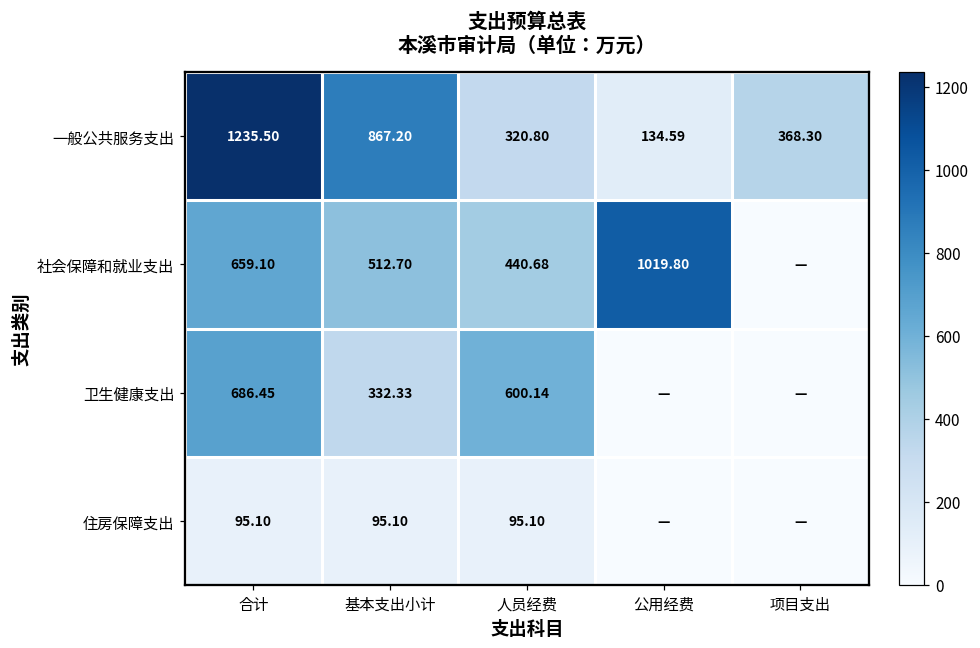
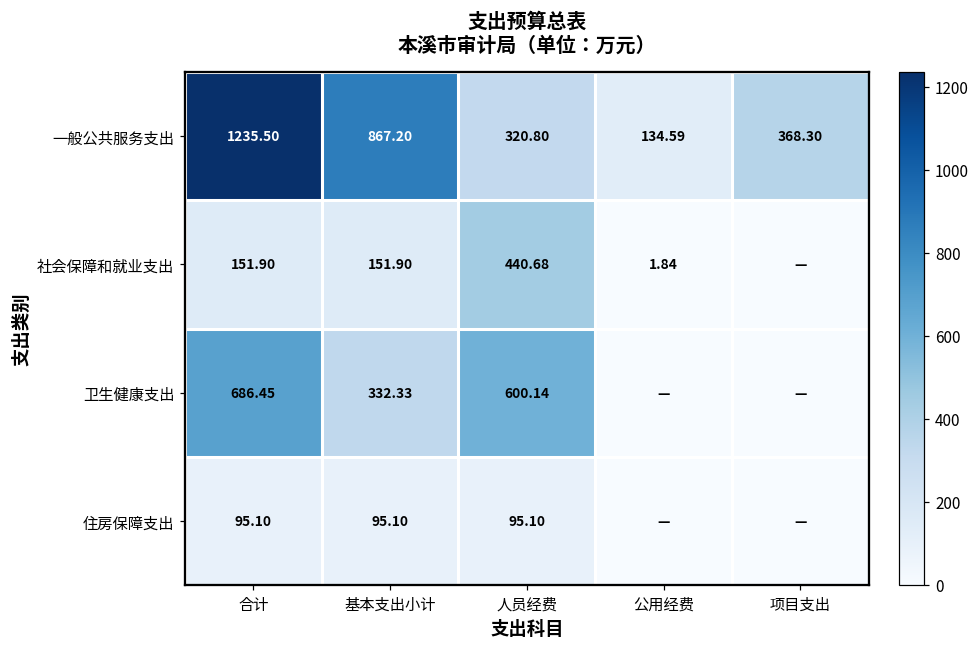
  {
    "一般公共服务支出": {
      "合计": 1235.50,
      "基本支出小计": 867.20,
      "人员经费": 320.80,
      "公用经费": 134.59,
      "项目支出": 368.30
    },
    "社会保障和就业支出": {
-     "合计": 659.10,
-     "基本支出小计": 512.70,
+     "合计": 151.90,
+     "基本支出小计": 151.90,
      "人员经费": 440.68,
-     "公用经费": 1019.80
+     "公用经费": 1.84
    },
    "卫生健康支出": {
      "合计": 686.45,
      "基本支出小计": 332.33,
      "人员经费": 600.14
    },
    "住房保障支出": {
      "合计": 95.10,
      "基本支出小计": 95.10,
      "人员经费": 95.10
    }
  }
